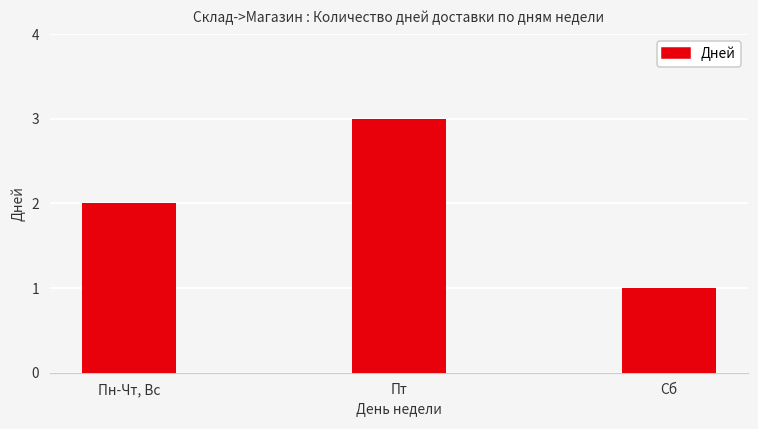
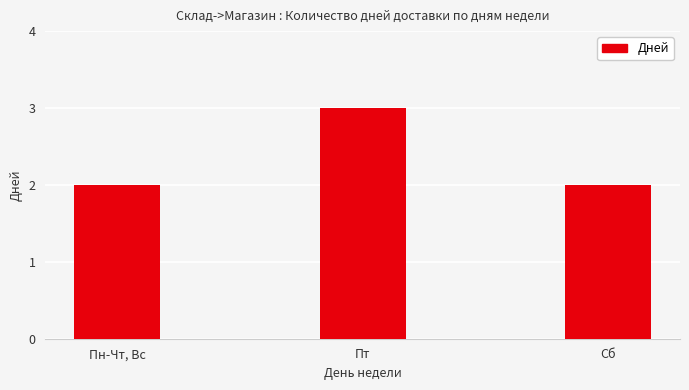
  {
    "Пн-Чт, Вс": 2,
    "Пт": 3,
-   "Сб": 1
+   "Сб": 2
  }
